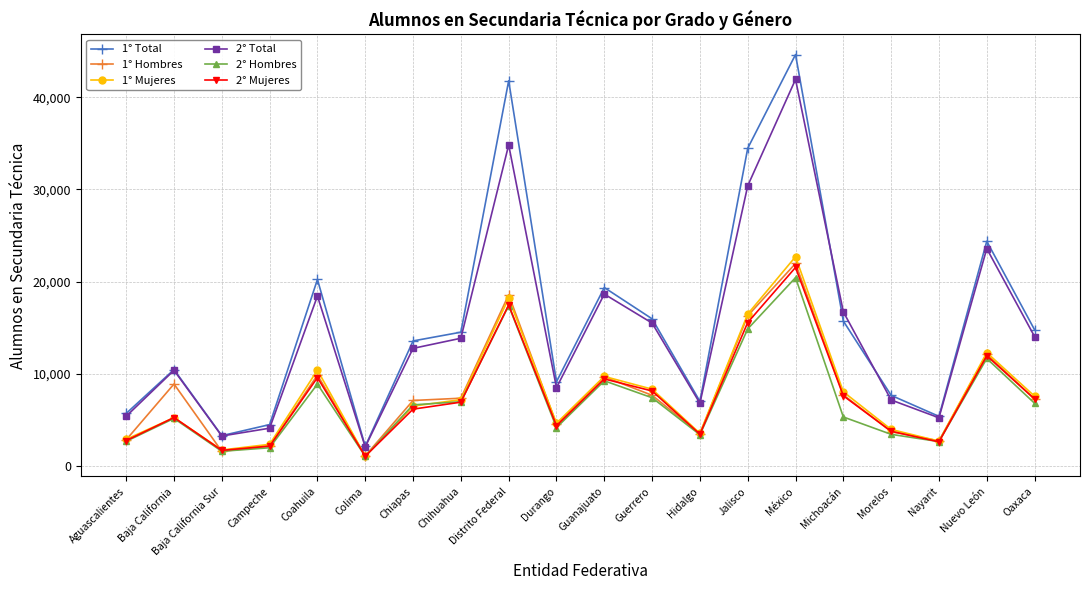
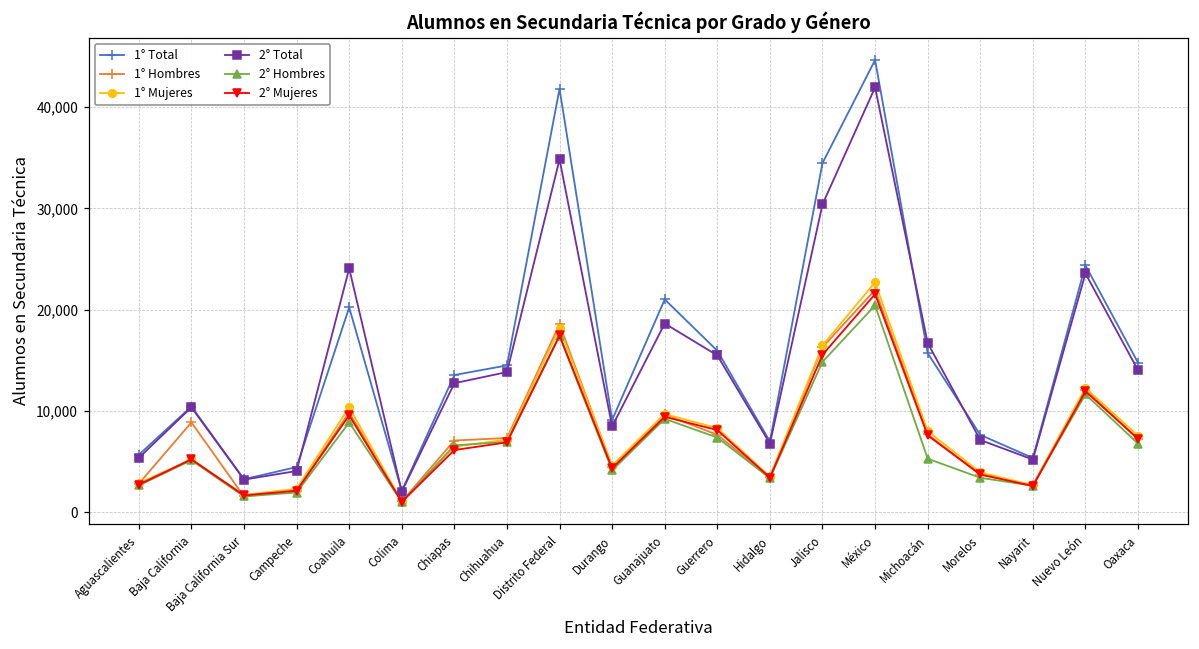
  {
    "1° Total": {
      "Aguascalientes": "6,000",
      "Campeche": "4,000",
      "Coahuila": "20,000",
      "Chiapas": "14,000",
      "Chihuahua": "14,000",
      "Distrito Federal": "42,000",
      "Durango": "9,000",
-     "Guanajuato": "19,000",
+     "Guanajuato": "21,000",
      "Guerrero": "16,000",
      "Jalisco": "34,000",
      "México": "45,000",
      "Michoacán": "16,000",
      "Morelos": "8,000",
      "Nuevo León": "24,000",
      "Oaxaca": "15,000"
    },
    "1° Hombres": {
      "Baja California": "9,000",
      "Coahuila": "10,000",
      "Chiapas": "7,000",
      "Distrito Federal": "19,000",
      "México": "22,000"
    },
    "1° Mujeres": {
      "Coahuila": "10,000",
      "Distrito Federal": "18,000",
      "México": "23,000",
      "Michoacán": "8,000",
      "Oaxaca": "8,000"
    },
    "2° Total": {
      "Aguascalientes": "5,000",
      "Campeche": "4,000",
-     "Coahuila": "18,000",
+     "Coahuila": "24,000",
      "Chiapas": "13,000",
      "Chihuahua": "14,000",
      "Distrito Federal": "35,000",
      "Durango": "8,000",
      "Guanajuato": "19,000",
      "Guerrero": "15,000",
      "Jalisco": "30,000",
      "México": "42,000",
      "Michoacán": "17,000",
      "Morelos": "7,000",
      "Nuevo León": "24,000",
      "Oaxaca": "14,000"
    },
    "2° Hombres": {
      "Coahuila": "9,000",
      "Jalisco": "15,000",
      "México": "20,000",
      "Michoacán": "5,000",
      "Morelos": "3,000",
      "Nuevo León": "12,000",
      "Oaxaca": "7,000"
    },
    "2° Mujeres": {
      "Coahuila": "10,000",
      "Chiapas": "6,000",
      "Jalisco": "16,000",
      "México": "22,000"
    }
  }
